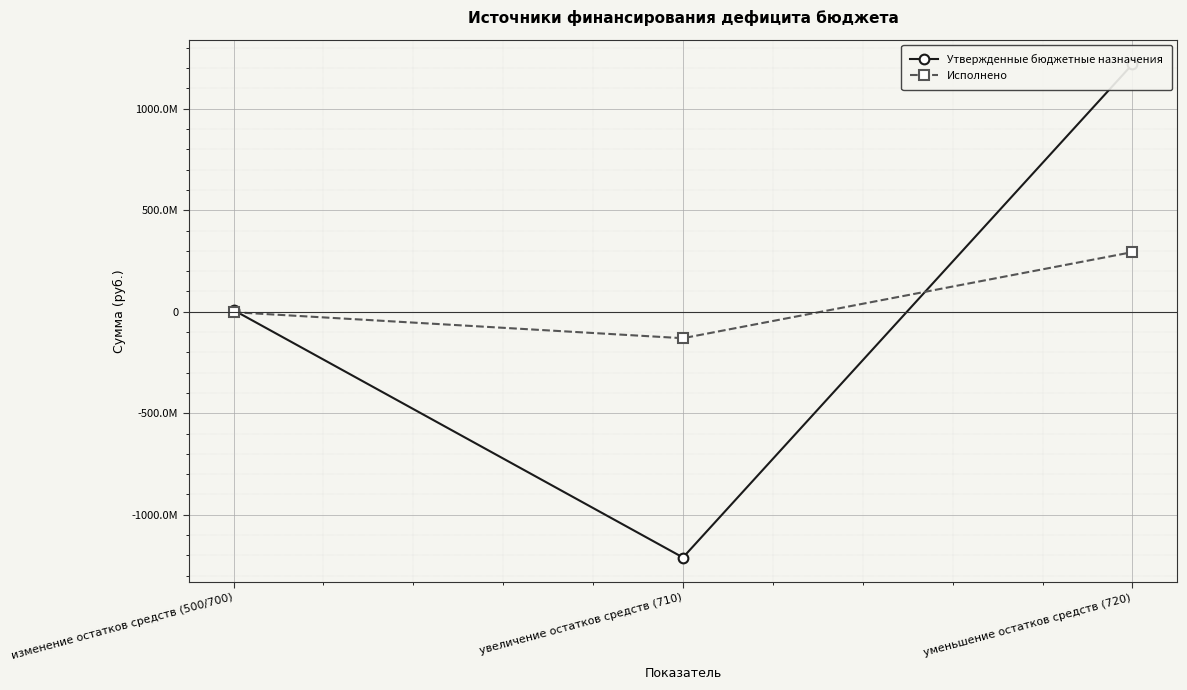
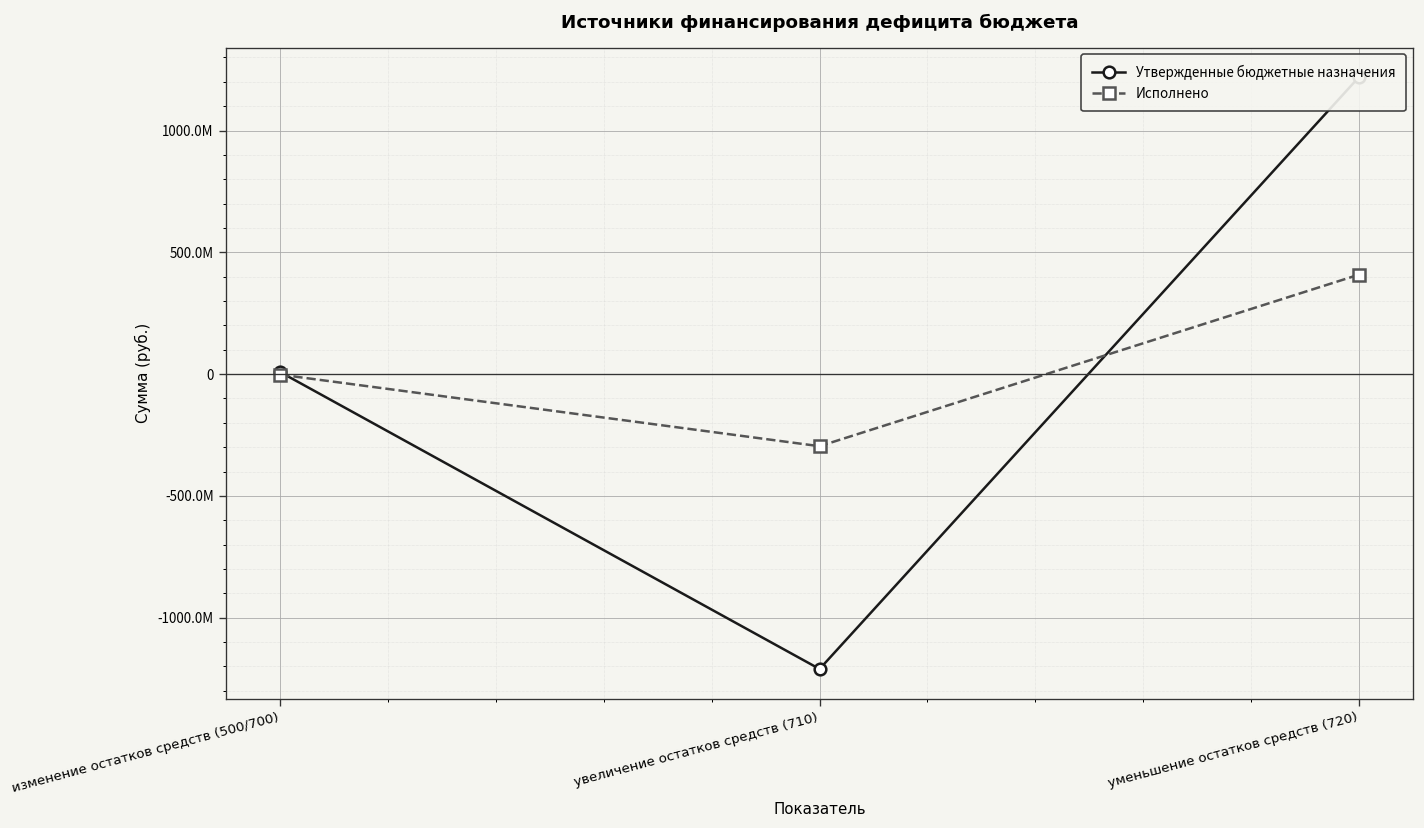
  {
    "Утвержденные бюджетные назначения": {
      "увеличение остатков средств (710)": -1210000000
    },
    "Исполнено": {
-     "увеличение остатков средств (710)": -130000000,
-     "уменьшение остатков средств (720)": 290000000
+     "увеличение остатков средств (710)": -300000000,
+     "уменьшение остатков средств (720)": 410000000
    }
  }
